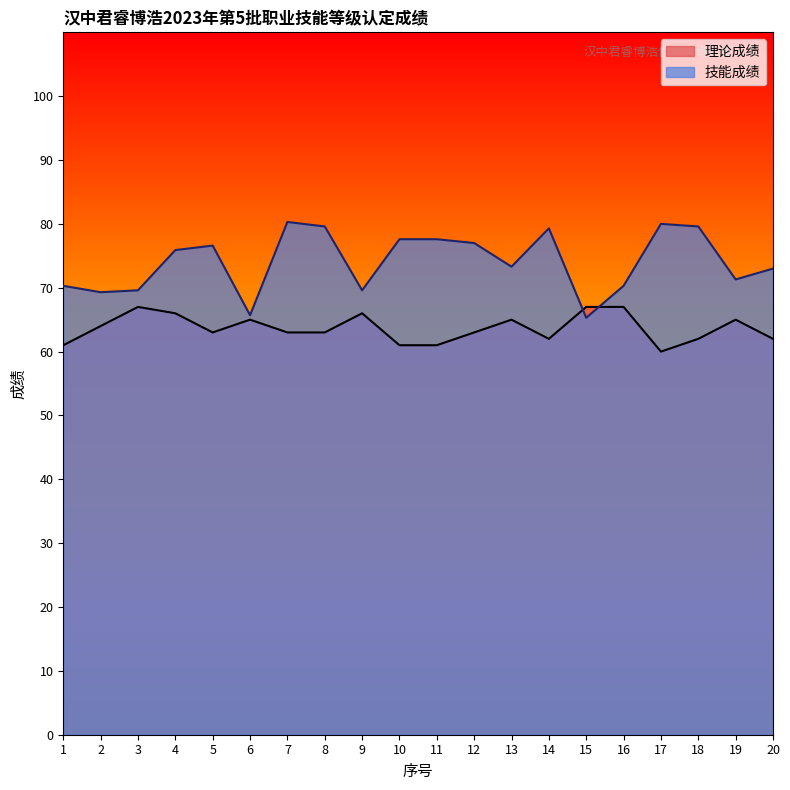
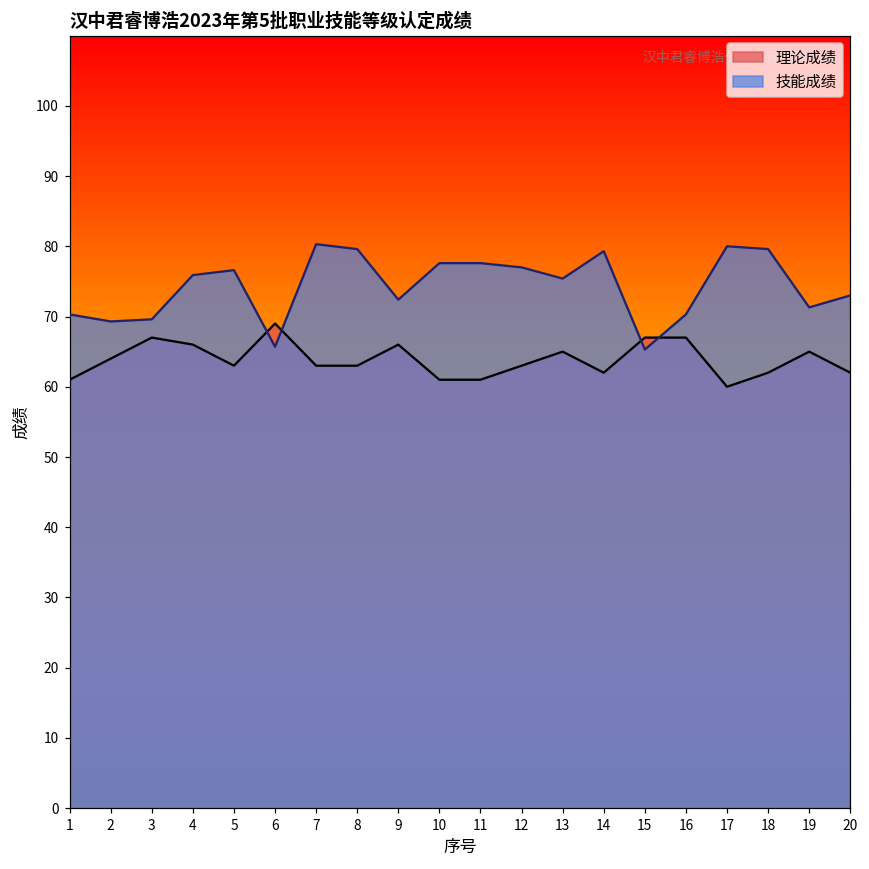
  {
    "理论成绩": {
      "1": 61,
      "2": 64,
      "3": 67,
      "4": 66,
      "5": 63,
-     "6": 65,
+     "6": 69,
      "7": 63,
      "8": 63,
      "9": 66,
      "10": 61,
      "11": 61,
      "12": 63,
      "13": 65,
      "14": 62,
      "15": 67,
      "16": 67,
      "17": 60,
      "18": 62,
      "19": 65,
      "20": 62
    },
    "技能成绩": {
      "1": 70,
      "2": 69,
      "3": 70,
      "4": 76,
      "5": 77,
      "6": 66,
      "7": 80,
      "8": 80,
-     "9": 70,
+     "9": 72,
      "10": 78,
      "11": 78,
      "12": 77,
-     "13": 73,
+     "13": 75,
      "14": 79,
      "15": 65,
      "16": 70,
      "17": 80,
      "18": 80,
      "19": 71,
      "20": 73
    }
  }
